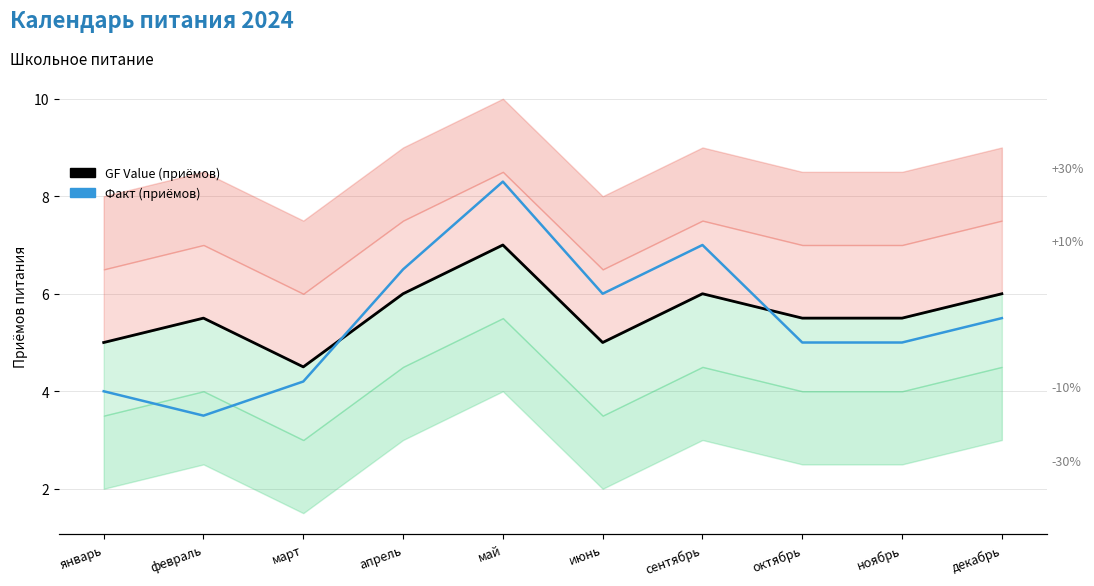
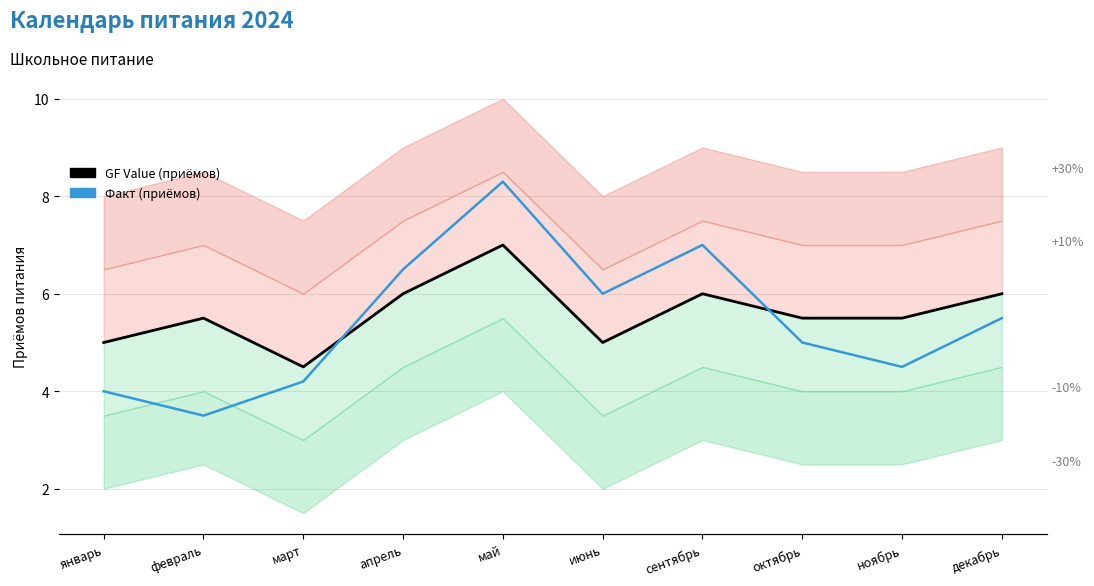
  {
    "Факт (приёмов)": {
      "январь": 4.0,
      "февраль": 3.5,
      "март": 4.2,
      "апрель": 6.5,
      "май": 8.3,
      "июнь": 6.0,
      "сентябрь": 7.0,
      "октябрь": 5.0,
-     "ноябрь": 5.0,
+     "ноябрь": 4.5,
      "декабрь": 5.5
    }
  }
